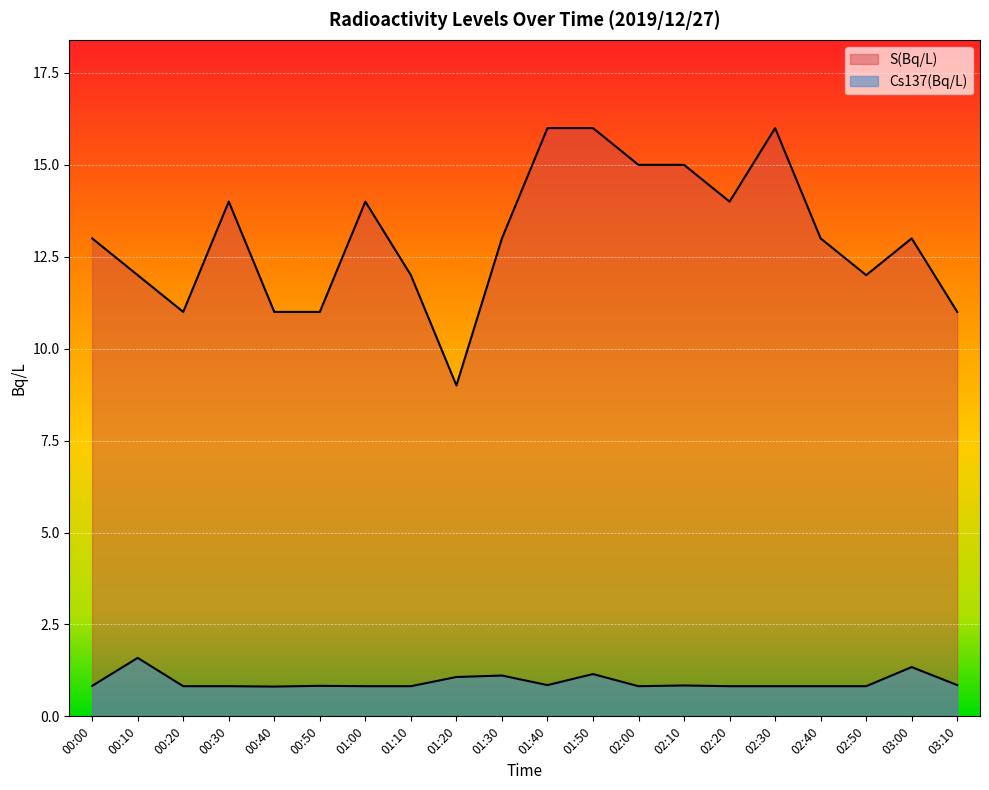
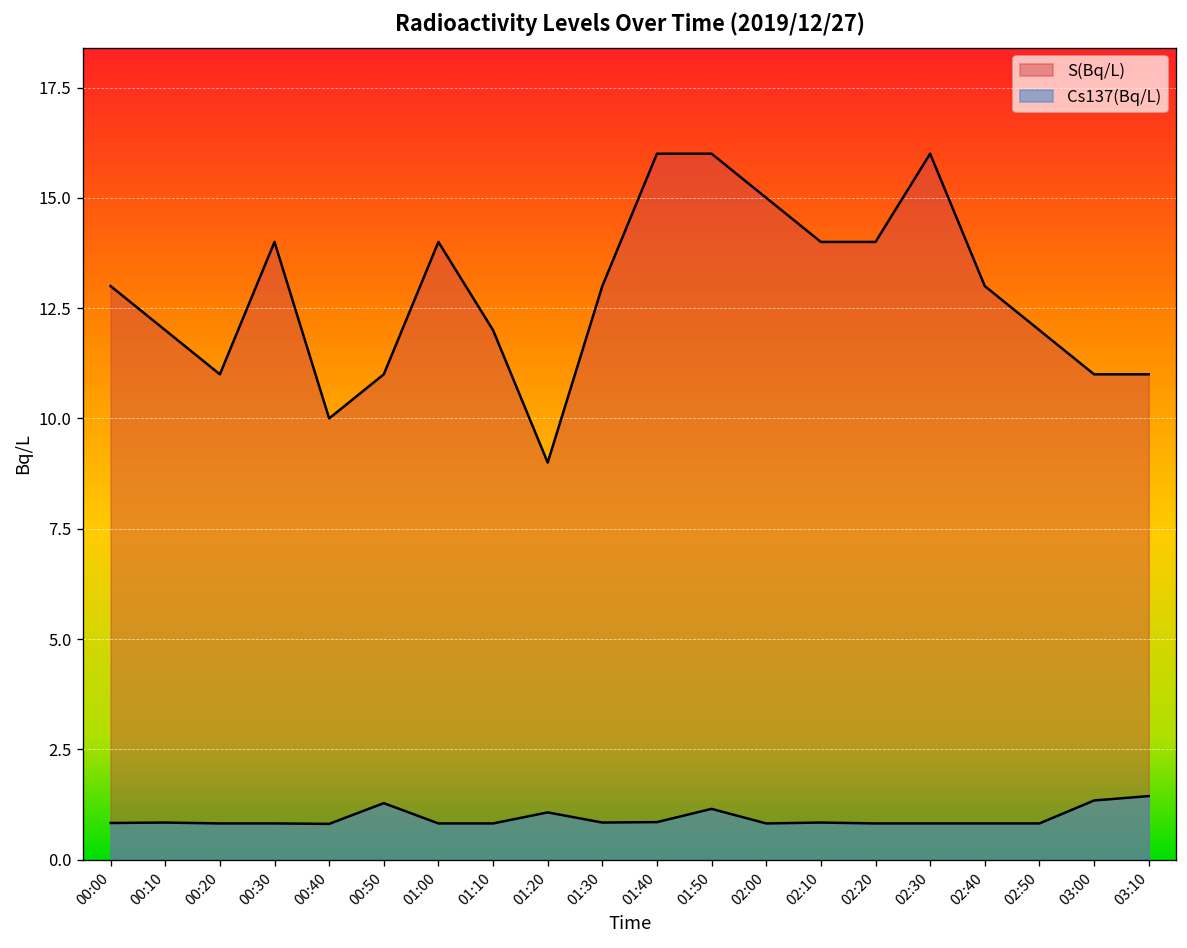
  {
    "S(Bq/L)": {
      "00:00": 13,
      "00:10": 12,
      "00:20": 11,
      "00:30": 14,
-     "00:40": 11,
+     "00:40": 10,
      "00:50": 11,
      "01:00": 14,
      "01:10": 12,
      "01:20": 9,
      "01:30": 13,
      "01:40": 16,
      "01:50": 16,
      "02:00": 15,
-     "02:10": 15,
+     "02:10": 14,
      "02:20": 14,
      "02:30": 16,
      "02:40": 13,
      "02:50": 12,
-     "03:00": 13,
+     "03:00": 11,
      "03:10": 11
    },
    "Cs137(Bq/L)": {
      "00:00": 0.8,
-     "00:10": 1.6,
+     "00:10": 0.8,
      "00:20": 0.8,
      "00:30": 0.8,
      "00:40": 0.8,
-     "00:50": 0.8,
+     "00:50": 1.3,
      "01:00": 0.8,
      "01:10": 0.8,
      "01:20": 1.1,
-     "01:30": 1.1,
+     "01:30": 0.8,
      "01:40": 0.9,
      "01:50": 1.2,
      "02:00": 0.8,
      "02:10": 0.8,
      "02:20": 0.8,
      "02:30": 0.8,
      "02:40": 0.8,
      "02:50": 0.8,
      "03:00": 1.3,
-     "03:10": 0.9
+     "03:10": 1.4
    }
  }
